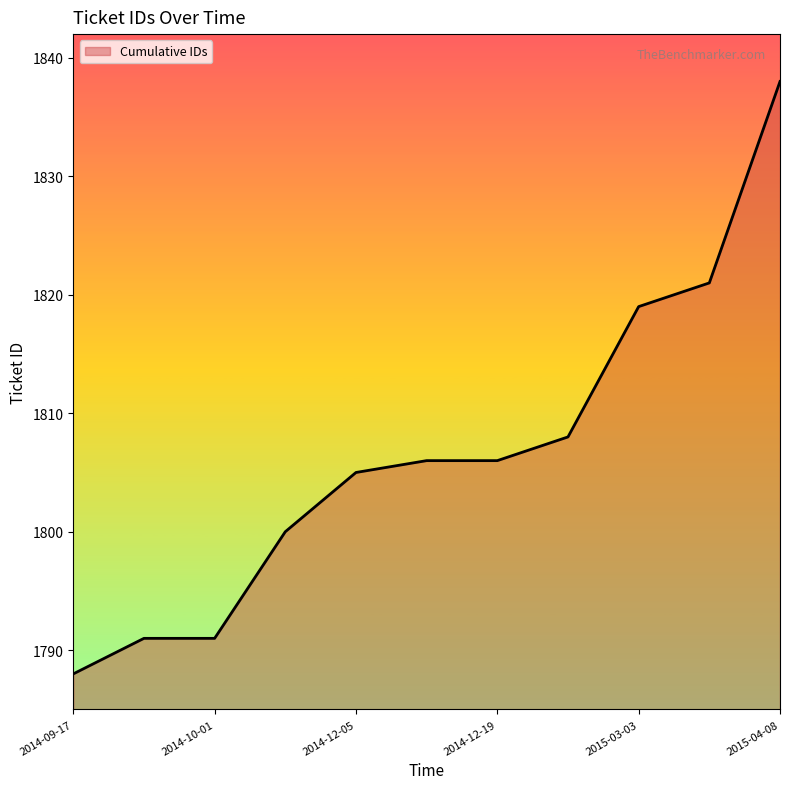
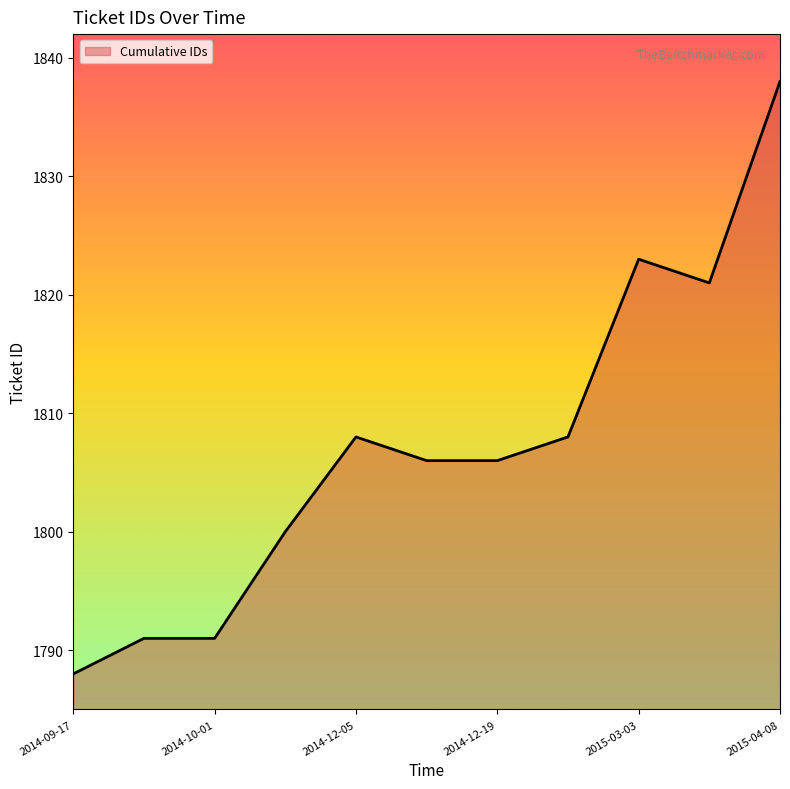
  {
    "2014-09-17": 1788,
    "2014-10-01": 1791,
-   "2014-12-05": 1805,
+   "2014-12-05": 1808,
    "2014-12-19": 1806,
-   "2015-03-03": 1819,
+   "2015-03-03": 1823,
    "2015-04-08": 1838
  }
